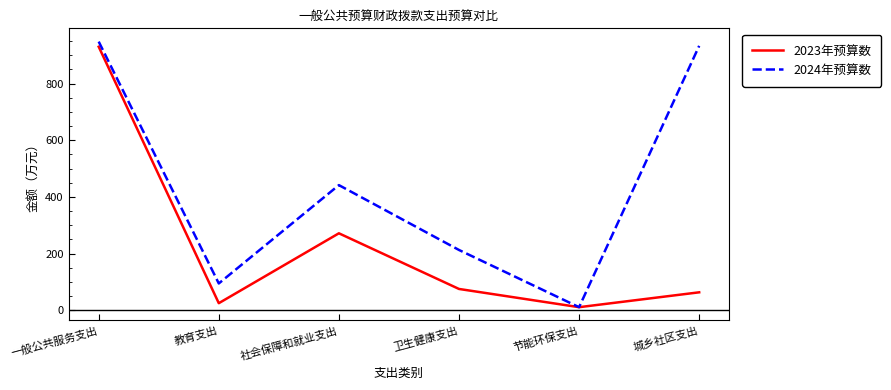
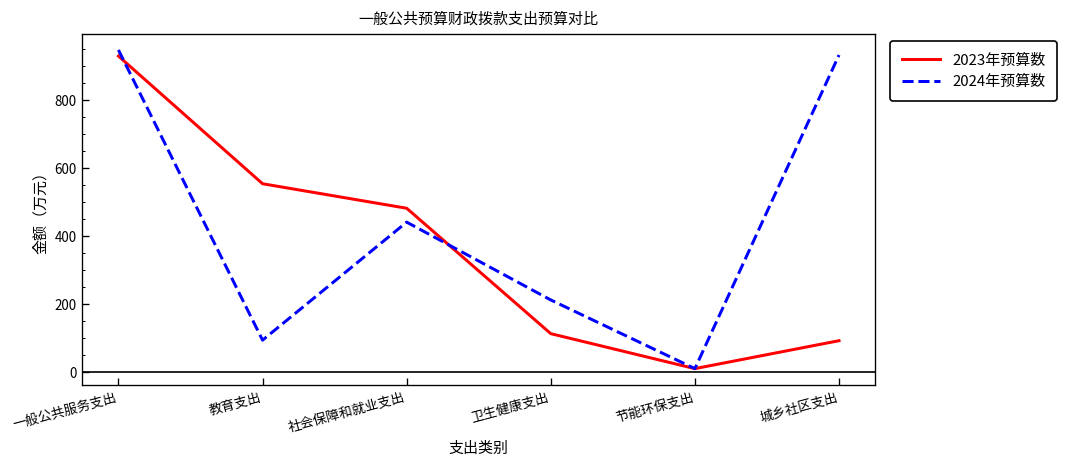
  {
    "2023年预算数": {
      "一般公共服务支出": 930,
-     "教育支出": 20,
-     "社会保障和就业支出": 270,
-     "卫生健康支出": 70,
-     "城乡社区支出": 60
+     "教育支出": 550,
+     "社会保障和就业支出": 480,
+     "卫生健康支出": 110,
+     "城乡社区支出": 90
    },
    "2024年预算数": {
      "一般公共服务支出": 950,
      "教育支出": 90,
      "社会保障和就业支出": 440,
      "卫生健康支出": 210,
      "城乡社区支出": 930
    }
  }
